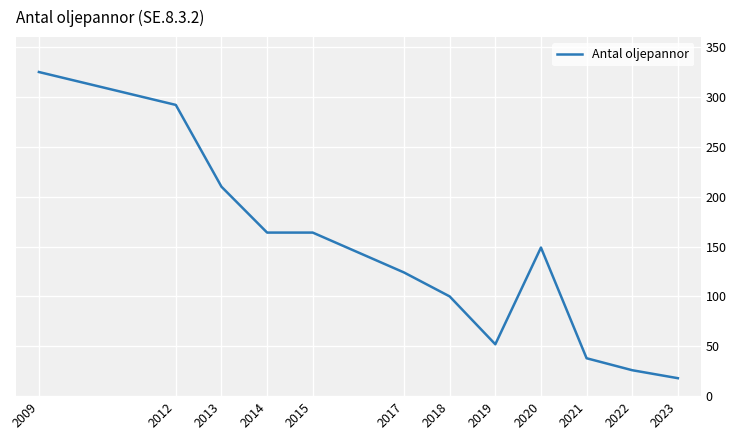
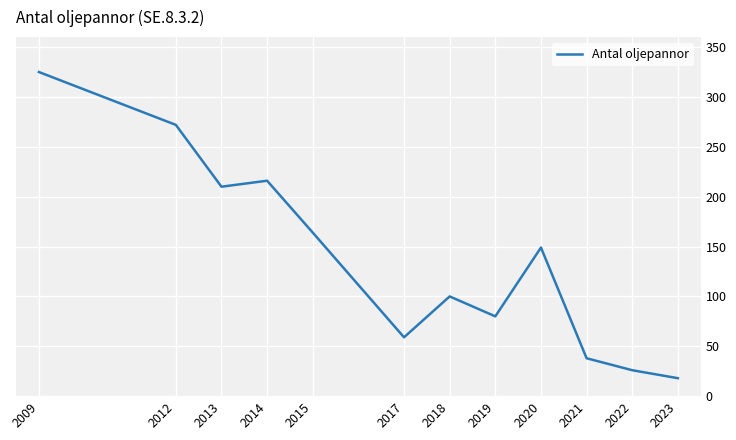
  {
    "2009": 330,
-   "2012": 290,
+   "2012": 270,
    "2013": 210,
-   "2014": 160,
+   "2014": 220,
    "2015": 160,
-   "2017": 120,
+   "2017": 60,
    "2018": 100,
-   "2019": 50,
+   "2019": 80,
    "2020": 150,
    "2021": 40,
    "2022": 30,
    "2023": 20
  }
